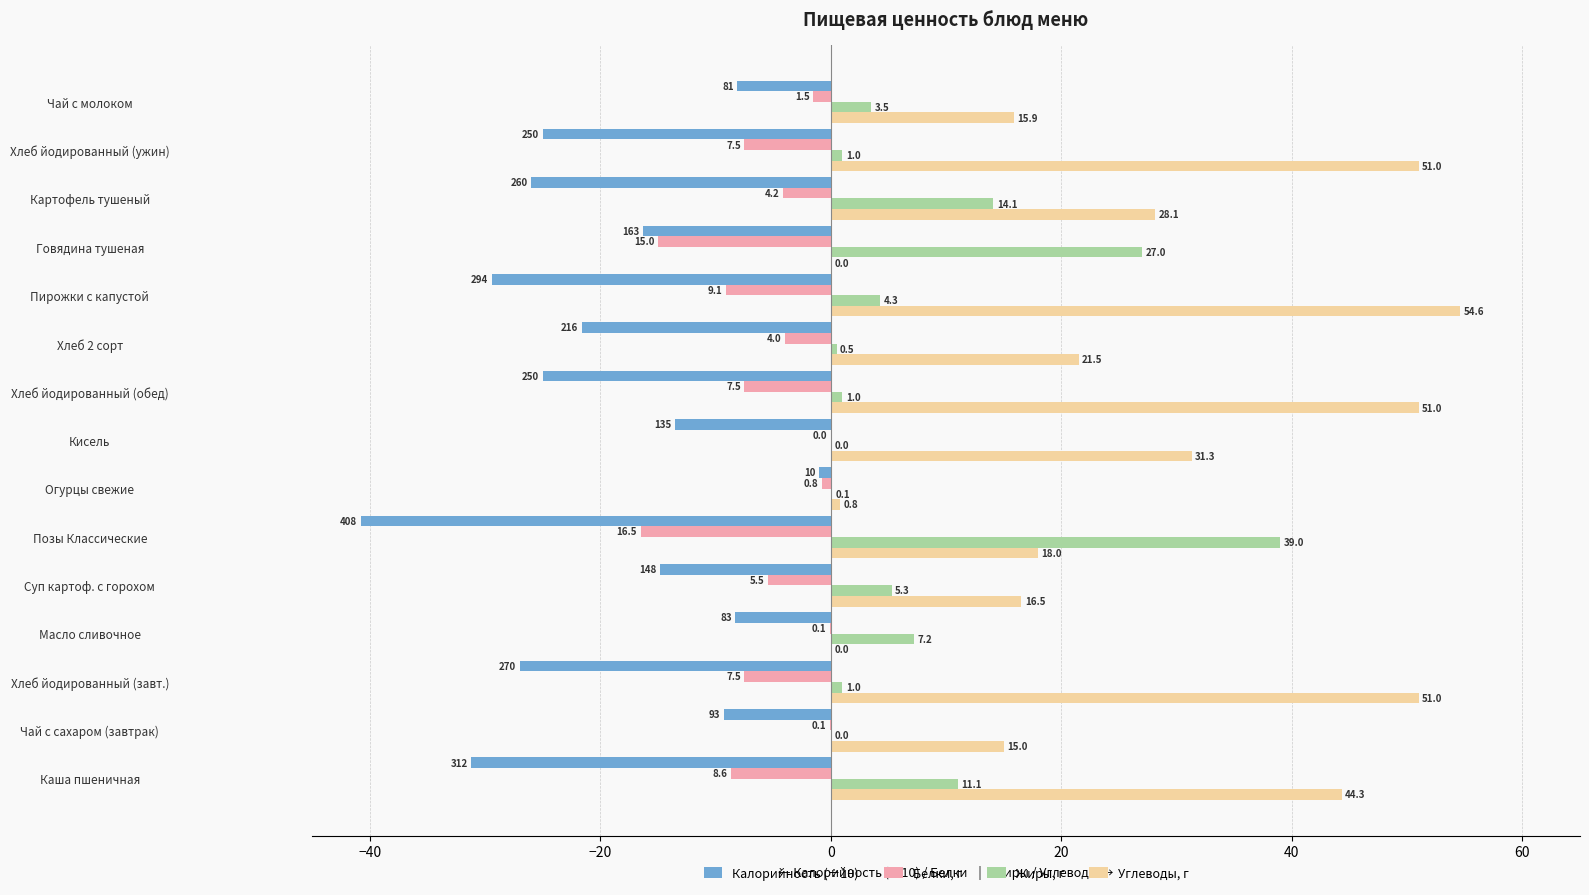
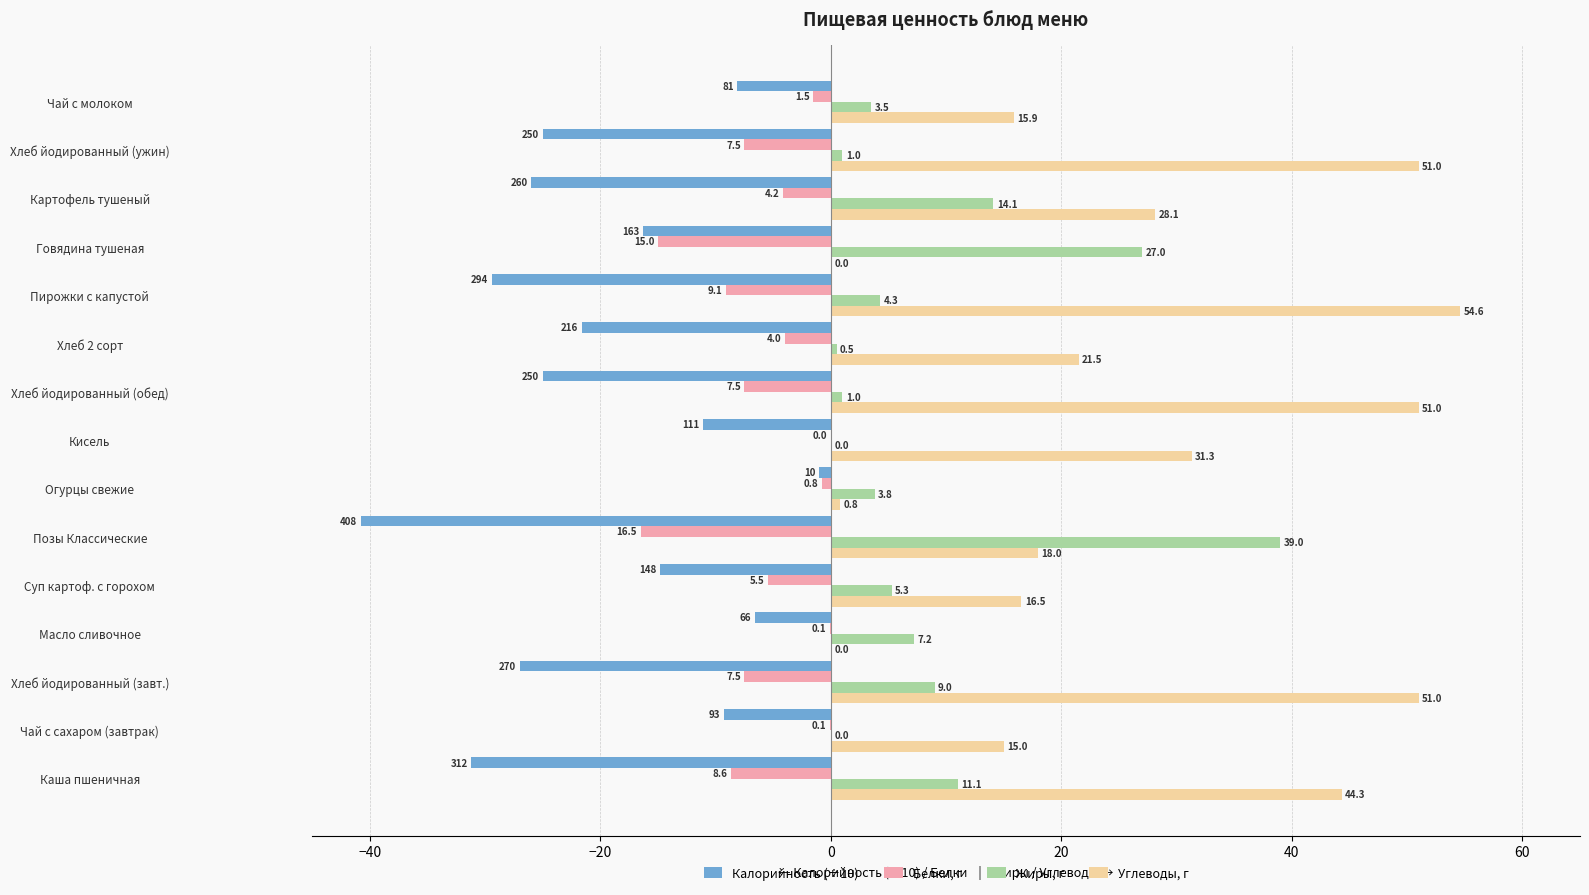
  {
    "Калорийность (÷10)": {
-     "Кисель": 135,
-     "Масло сливочное": 83
+     "Кисель": 111,
+     "Масло сливочное": 66
    },
    "Жиры, г": {
      "Чай с молоком": 3.5,
      "Хлеб йодированный (ужин)": 1.0,
      "Картофель тушеный": 14.1,
      "Говядина тушеная": 27.0,
      "Пирожки с капустой": 4.3,
      "Хлеб 2 сорт": 0.5,
      "Хлеб йодированный (обед)": 1.0,
      "Кисель": 0.0,
-     "Огурцы свежие": 0.1,
+     "Огурцы свежие": 3.8,
      "Позы Классические": 39.0,
      "Суп картоф. с горохом": 5.3,
      "Масло сливочное": 7.2,
-     "Хлеб йодированный (завт.)": 1.0,
+     "Хлеб йодированный (завт.)": 9.0,
      "Чай с сахаром (завтрак)": 0.0,
      "Каша пшеничная": 11.1
    }
  }
